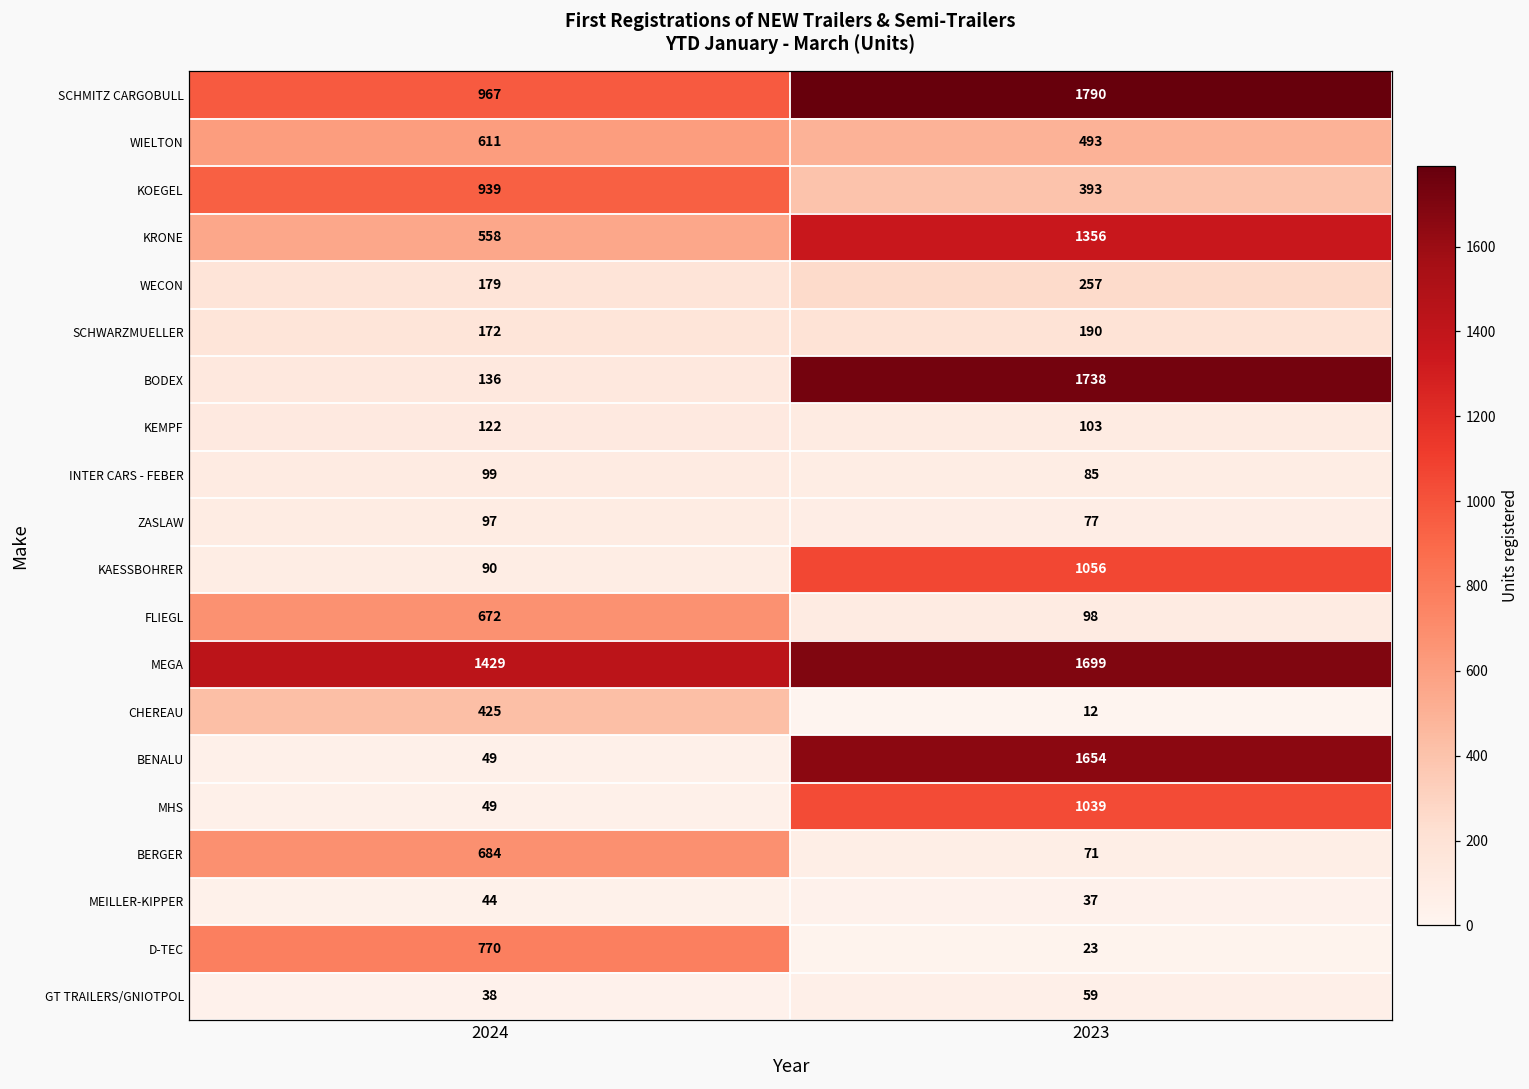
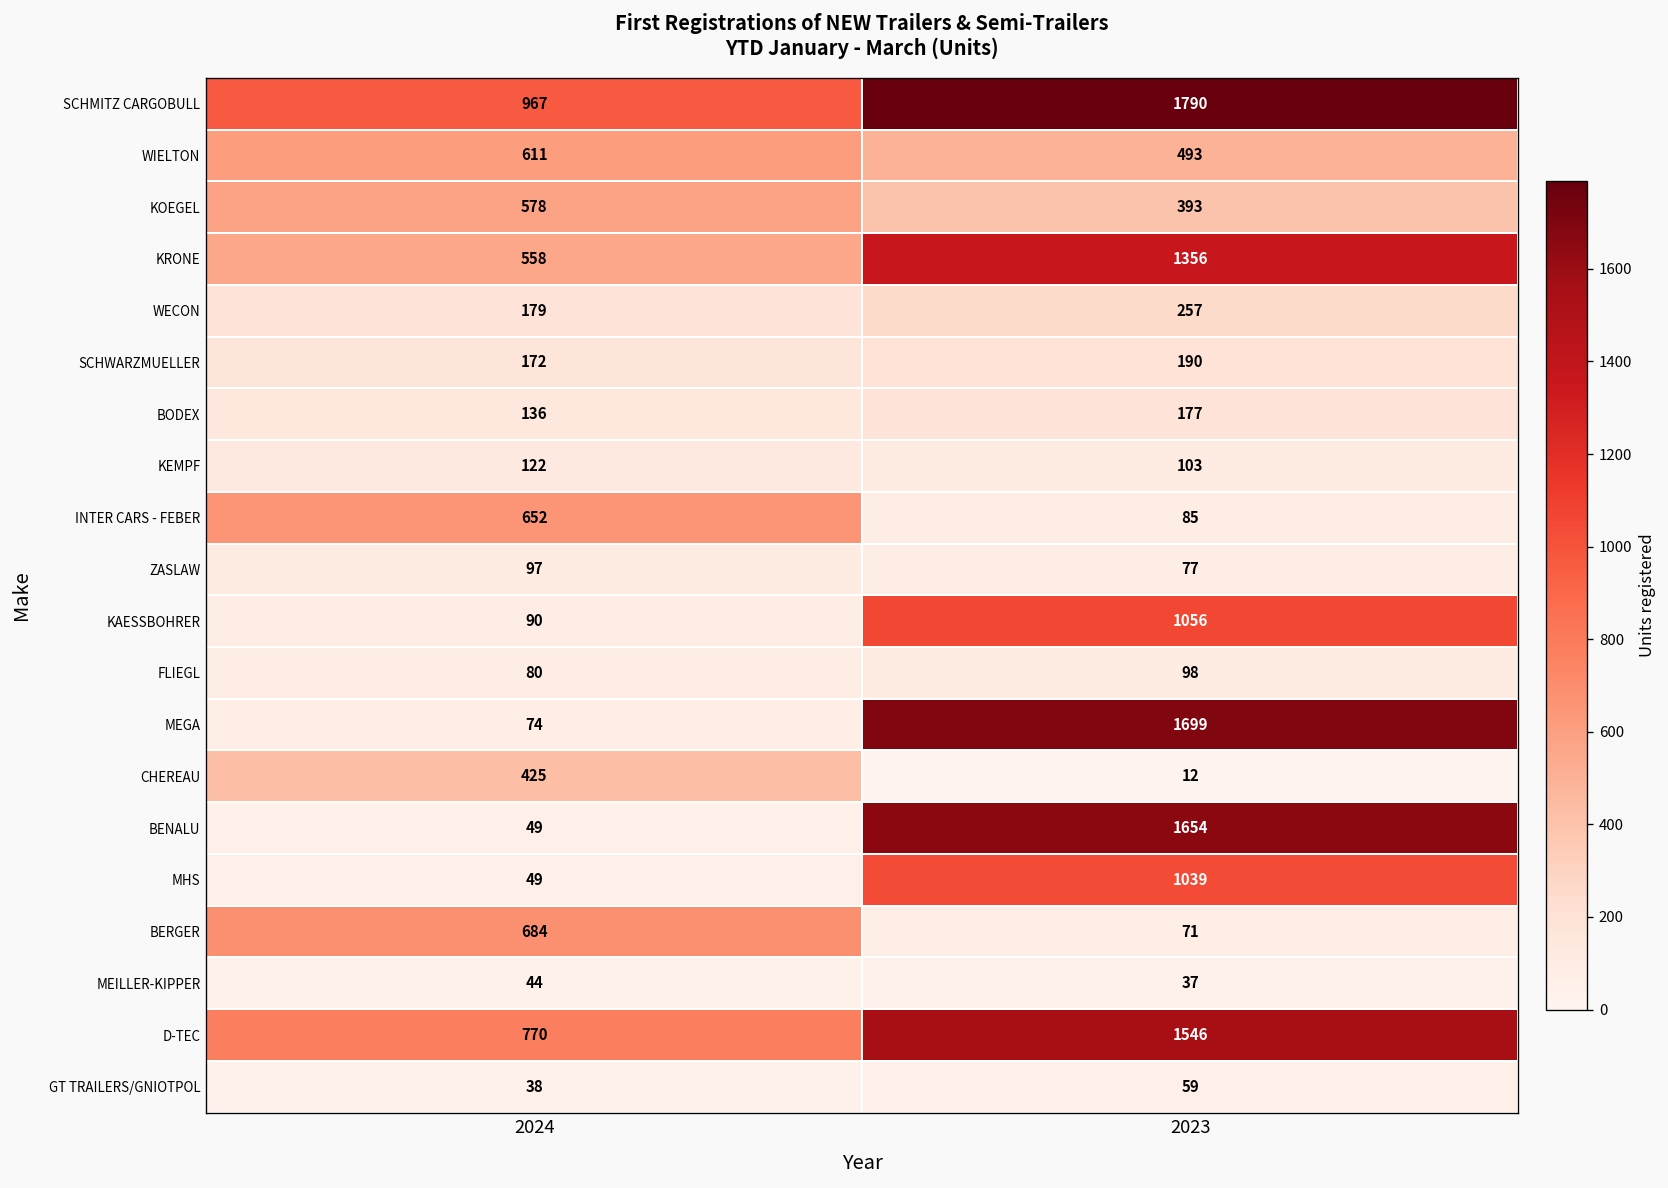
  {
    "SCHMITZ CARGOBULL": {
      "2024": 967,
      "2023": 1790
    },
    "WIELTON": {
      "2024": 611,
      "2023": 493
    },
    "KOEGEL": {
-     "2024": 939,
+     "2024": 578,
      "2023": 393
    },
    "KRONE": {
      "2024": 558,
      "2023": 1356
    },
    "WECON": {
      "2024": 179,
      "2023": 257
    },
    "SCHWARZMUELLER": {
      "2024": 172,
      "2023": 190
    },
    "BODEX": {
      "2024": 136,
-     "2023": 1738
+     "2023": 177
    },
    "KEMPF": {
      "2024": 122,
      "2023": 103
    },
    "INTER CARS - FEBER": {
-     "2024": 99,
+     "2024": 652,
      "2023": 85
    },
    "ZASLAW": {
      "2024": 97,
      "2023": 77
    },
    "KAESSBOHRER": {
      "2024": 90,
      "2023": 1056
    },
    "FLIEGL": {
-     "2024": 672,
+     "2024": 80,
      "2023": 98
    },
    "MEGA": {
-     "2024": 1429,
+     "2024": 74,
      "2023": 1699
    },
    "CHEREAU": {
      "2024": 425,
      "2023": 12
    },
    "BENALU": {
      "2024": 49,
      "2023": 1654
    },
    "MHS": {
      "2024": 49,
      "2023": 1039
    },
    "BERGER": {
      "2024": 684,
      "2023": 71
    },
    "MEILLER-KIPPER": {
      "2024": 44,
      "2023": 37
    },
    "D-TEC": {
      "2024": 770,
-     "2023": 23
+     "2023": 1546
    },
    "GT TRAILERS/GNIOTPOL": {
      "2024": 38,
      "2023": 59
    }
  }
